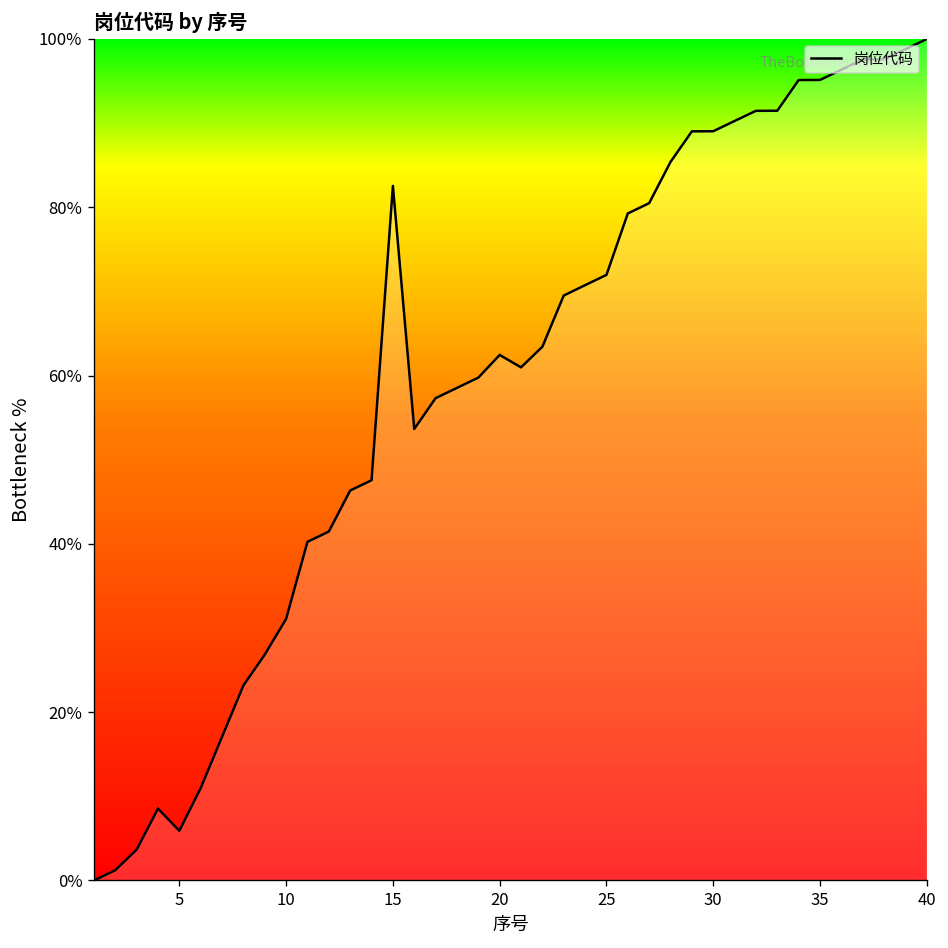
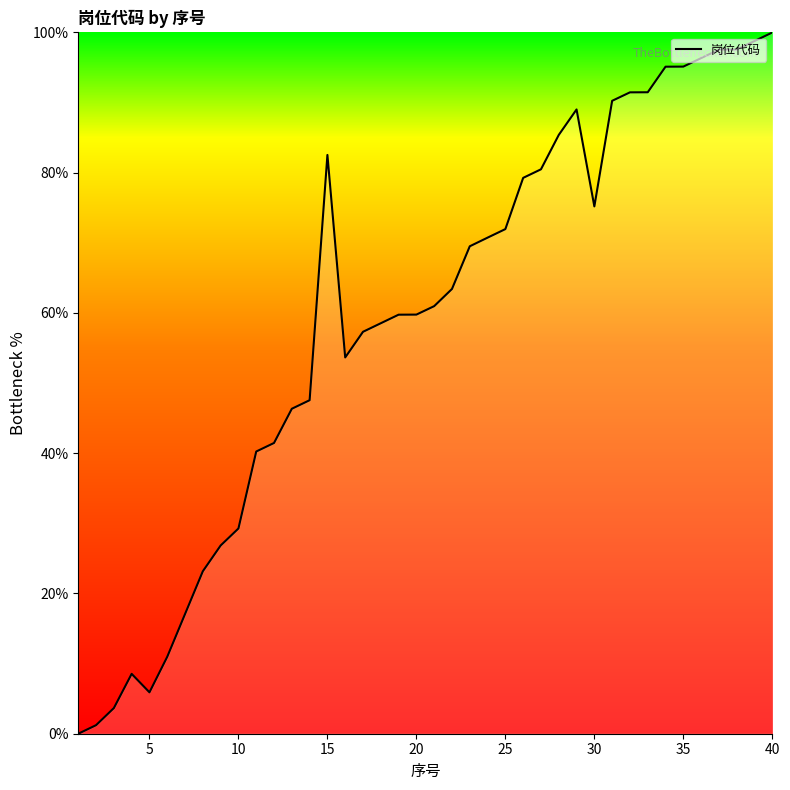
  {
    "5": "6%",
-   "10": "31%",
+   "10": "29%",
    "15": "83%",
-   "20": "62%",
+   "20": "60%",
    "25": "72%",
-   "30": "89%",
+   "30": "75%",
    "35": "95%",
    "40": "100%"
  }
